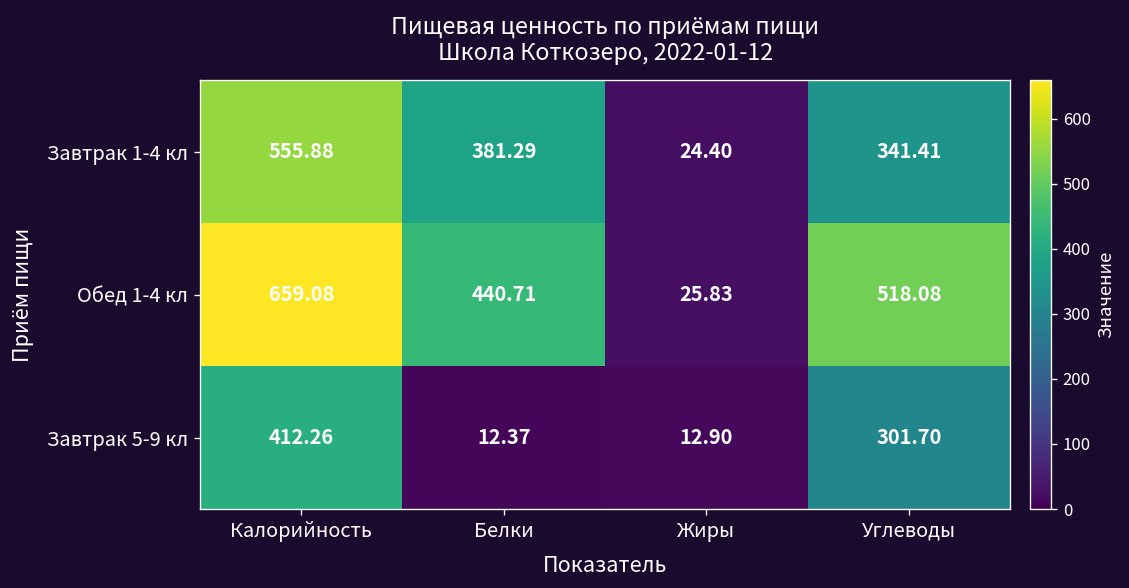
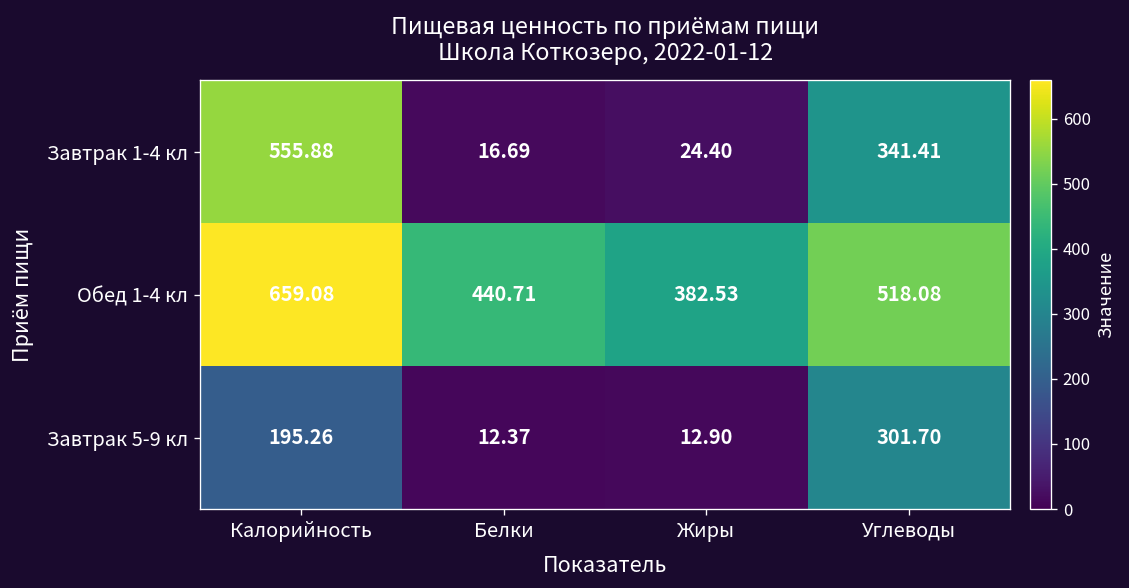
  {
    "Завтрак 1-4 кл": {
      "Калорийность": 555.88,
-     "Белки": 381.29,
+     "Белки": 16.69,
      "Жиры": 24.40,
      "Углеводы": 341.41
    },
    "Обед 1-4 кл": {
      "Калорийность": 659.08,
      "Белки": 440.71,
-     "Жиры": 25.83,
+     "Жиры": 382.53,
      "Углеводы": 518.08
    },
    "Завтрак 5-9 кл": {
-     "Калорийность": 412.26,
+     "Калорийность": 195.26,
      "Белки": 12.37,
      "Жиры": 12.90,
      "Углеводы": 301.70
    }
  }
